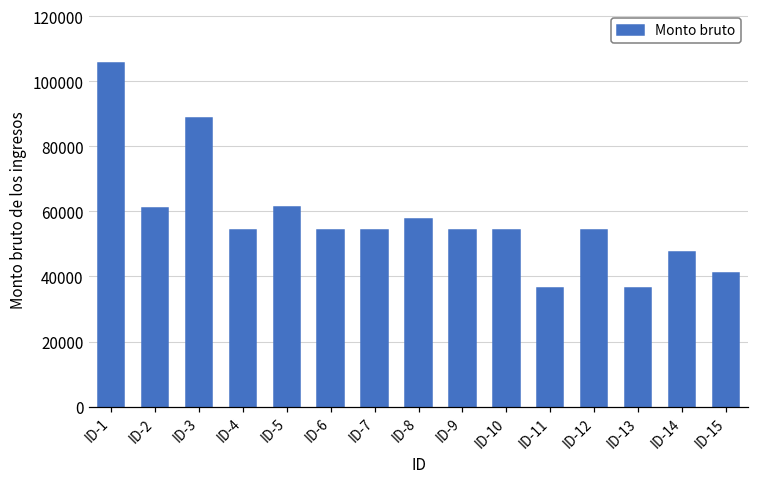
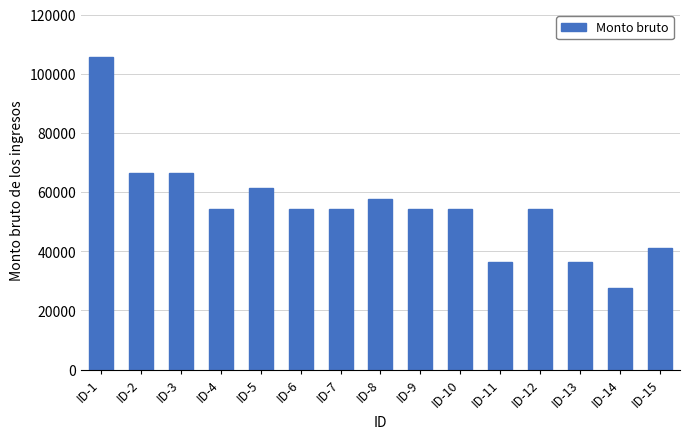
  {
    "ID-1": 106000,
-   "ID-2": 61000,
-   "ID-3": 89000,
+   "ID-2": 66000,
+   "ID-3": 66000,
    "ID-4": 54000,
    "ID-5": 61000,
    "ID-6": 54000,
    "ID-7": 54000,
    "ID-8": 58000,
    "ID-9": 54000,
    "ID-10": 54000,
    "ID-11": 36000,
    "ID-12": 54000,
    "ID-13": 36000,
-   "ID-14": 47000,
+   "ID-14": 27000,
    "ID-15": 41000
  }
